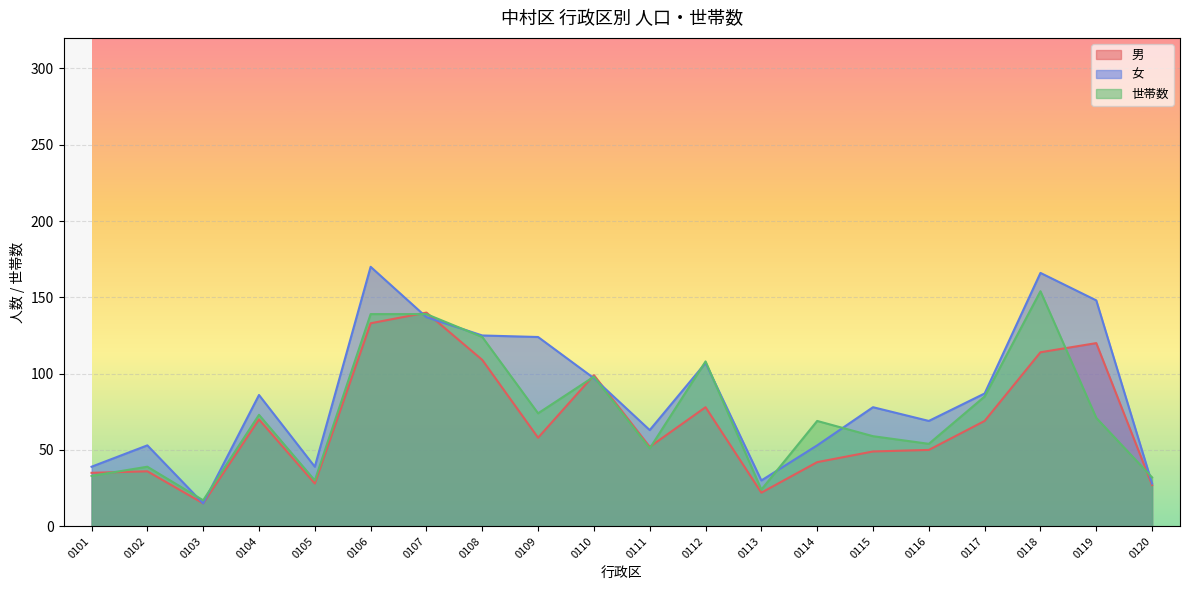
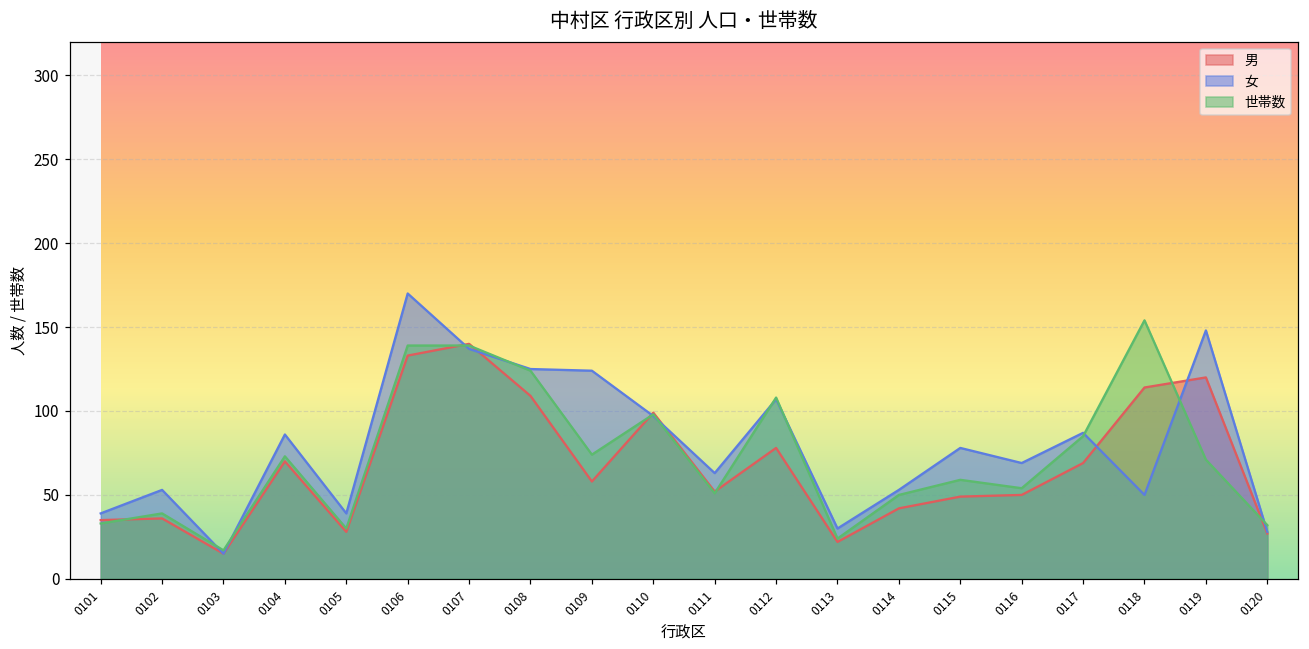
  {
    "男": {
      "0101": 35,
      "0102": 36,
      "0104": 70,
      "0105": 28,
      "0106": 133,
      "0108": 109,
      "0109": 58,
      "0112": 78,
      "0113": 22,
      "0114": 42,
      "0115": 49,
      "0116": 50,
      "0117": 69,
      "0118": 114,
      "0119": 120
    },
    "女": {
      "0101": 39,
      "0102": 53,
      "0104": 86,
      "0105": 39,
      "0106": 170,
      "0107": 137,
      "0109": 124,
      "0111": 63,
      "0113": 30,
      "0114": 53,
      "0115": 78,
      "0116": 69,
      "0117": 87,
-     "0118": 166,
+     "0118": 50,
      "0119": 148
    },
    "世帯数": {
      "0101": 33,
      "0102": 39,
      "0103": 17,
      "0104": 73,
      "0105": 30,
      "0106": 139,
      "0109": 74,
      "0113": 24,
-     "0114": 69,
+     "0114": 50,
      "0115": 59,
      "0116": 54,
      "0117": 85,
      "0118": 154,
      "0119": 71,
      "0120": 32
    }
  }
